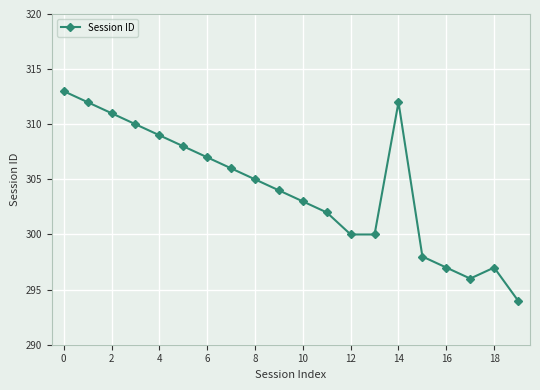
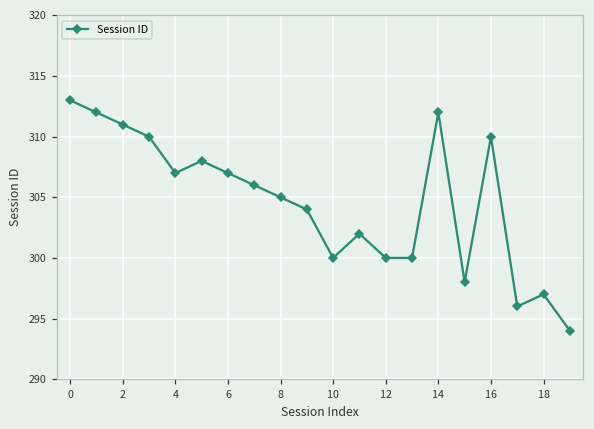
  {
    "0": 313,
    "2": 311,
-   "4": 309,
+   "4": 307,
    "6": 307,
    "8": 305,
-   "10": 303,
+   "10": 300,
    "12": 300,
    "14": 312,
-   "16": 297,
+   "16": 310,
    "18": 297
  }
